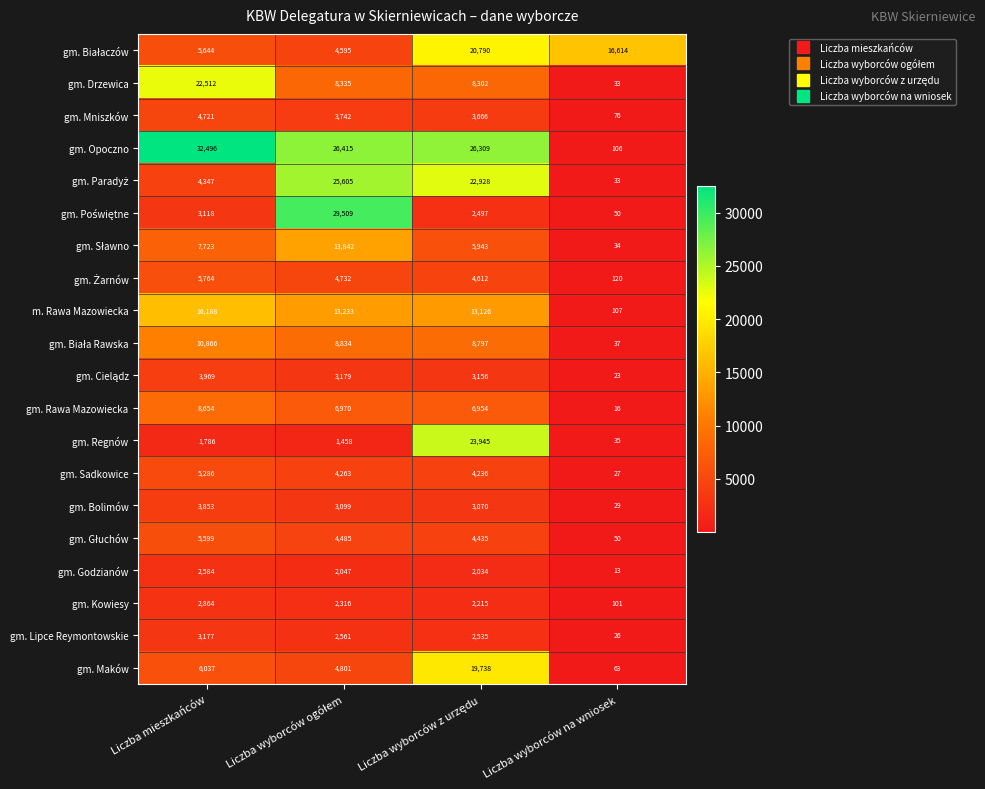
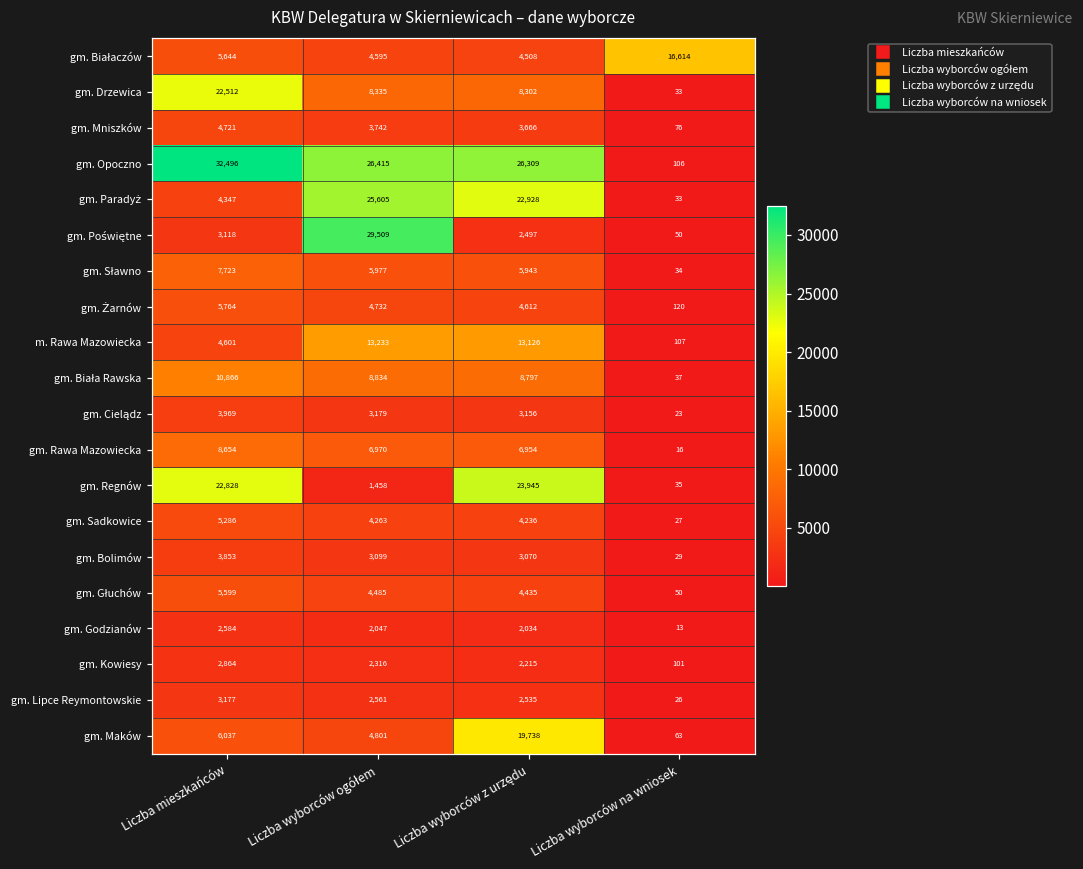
  {
    "gm. Białaczów": {
      "Liczba mieszkańców": "5,644",
      "Liczba wyborców ogółem": "4,595",
-     "Liczba wyborców z urzędu": "20,790",
+     "Liczba wyborców z urzędu": "4,508",
      "Liczba wyborców na wniosek": "16,614"
    },
    "gm. Drzewica": {
      "Liczba mieszkańców": "22,512",
      "Liczba wyborców ogółem": "8,335",
      "Liczba wyborców z urzędu": "8,302",
      "Liczba wyborców na wniosek": "33"
    },
    "gm. Mniszków": {
      "Liczba mieszkańców": "4,721",
      "Liczba wyborców ogółem": "3,742",
      "Liczba wyborców z urzędu": "3,666",
      "Liczba wyborców na wniosek": "76"
    },
    "gm. Opoczno": {
      "Liczba mieszkańców": "32,496",
      "Liczba wyborców ogółem": "26,415",
      "Liczba wyborców z urzędu": "26,309",
      "Liczba wyborców na wniosek": "106"
    },
    "gm. Paradyż": {
      "Liczba mieszkańców": "4,347",
      "Liczba wyborców ogółem": "25,605",
      "Liczba wyborców z urzędu": "22,928",
      "Liczba wyborców na wniosek": "33"
    },
    "gm. Poświętne": {
      "Liczba mieszkańców": "3,118",
      "Liczba wyborców ogółem": "29,509",
      "Liczba wyborców z urzędu": "2,497",
      "Liczba wyborców na wniosek": "50"
    },
    "gm. Sławno": {
      "Liczba mieszkańców": "7,723",
-     "Liczba wyborców ogółem": "13,842",
+     "Liczba wyborców ogółem": "5,977",
      "Liczba wyborców z urzędu": "5,943",
      "Liczba wyborców na wniosek": "34"
    },
    "gm. Żarnów": {
      "Liczba mieszkańców": "5,764",
      "Liczba wyborców ogółem": "4,732",
      "Liczba wyborców z urzędu": "4,612",
      "Liczba wyborców na wniosek": "120"
    },
    "m. Rawa Mazowiecka": {
-     "Liczba mieszkańców": "16,188",
+     "Liczba mieszkańców": "4,601",
      "Liczba wyborców ogółem": "13,233",
      "Liczba wyborców z urzędu": "13,126",
      "Liczba wyborców na wniosek": "107"
    },
    "gm. Biała Rawska": {
      "Liczba mieszkańców": "10,866",
      "Liczba wyborców ogółem": "8,834",
      "Liczba wyborców z urzędu": "8,797",
      "Liczba wyborców na wniosek": "37"
    },
    "gm. Cielądz": {
      "Liczba mieszkańców": "3,969",
      "Liczba wyborców ogółem": "3,179",
      "Liczba wyborców z urzędu": "3,156",
      "Liczba wyborców na wniosek": "23"
    },
    "gm. Rawa Mazowiecka": {
      "Liczba mieszkańców": "8,654",
      "Liczba wyborców ogółem": "6,970",
      "Liczba wyborców z urzędu": "6,954",
      "Liczba wyborców na wniosek": "16"
    },
    "gm. Regnów": {
-     "Liczba mieszkańców": "1,786",
+     "Liczba mieszkańców": "22,828",
      "Liczba wyborców ogółem": "1,458",
      "Liczba wyborców z urzędu": "23,945",
      "Liczba wyborców na wniosek": "35"
    },
    "gm. Sadkowice": {
      "Liczba mieszkańców": "5,286",
      "Liczba wyborców ogółem": "4,263",
      "Liczba wyborców z urzędu": "4,236",
      "Liczba wyborców na wniosek": "27"
    },
    "gm. Bolimów": {
      "Liczba mieszkańców": "3,853",
      "Liczba wyborców ogółem": "3,099",
      "Liczba wyborców z urzędu": "3,070",
      "Liczba wyborców na wniosek": "29"
    },
    "gm. Głuchów": {
      "Liczba mieszkańców": "5,599",
      "Liczba wyborców ogółem": "4,485",
      "Liczba wyborców z urzędu": "4,435",
      "Liczba wyborców na wniosek": "50"
    },
    "gm. Godzianów": {
      "Liczba mieszkańców": "2,584",
      "Liczba wyborców ogółem": "2,047",
      "Liczba wyborców z urzędu": "2,034",
      "Liczba wyborców na wniosek": "13"
    },
    "gm. Kowiesy": {
      "Liczba mieszkańców": "2,864",
      "Liczba wyborców ogółem": "2,316",
      "Liczba wyborców z urzędu": "2,215",
      "Liczba wyborców na wniosek": "101"
    },
    "gm. Lipce Reymontowskie": {
      "Liczba mieszkańców": "3,177",
      "Liczba wyborców ogółem": "2,561",
      "Liczba wyborców z urzędu": "2,535",
      "Liczba wyborców na wniosek": "26"
    },
    "gm. Maków": {
      "Liczba mieszkańców": "6,037",
      "Liczba wyborców ogółem": "4,801",
      "Liczba wyborców z urzędu": "19,738",
      "Liczba wyborców na wniosek": "63"
    }
  }
